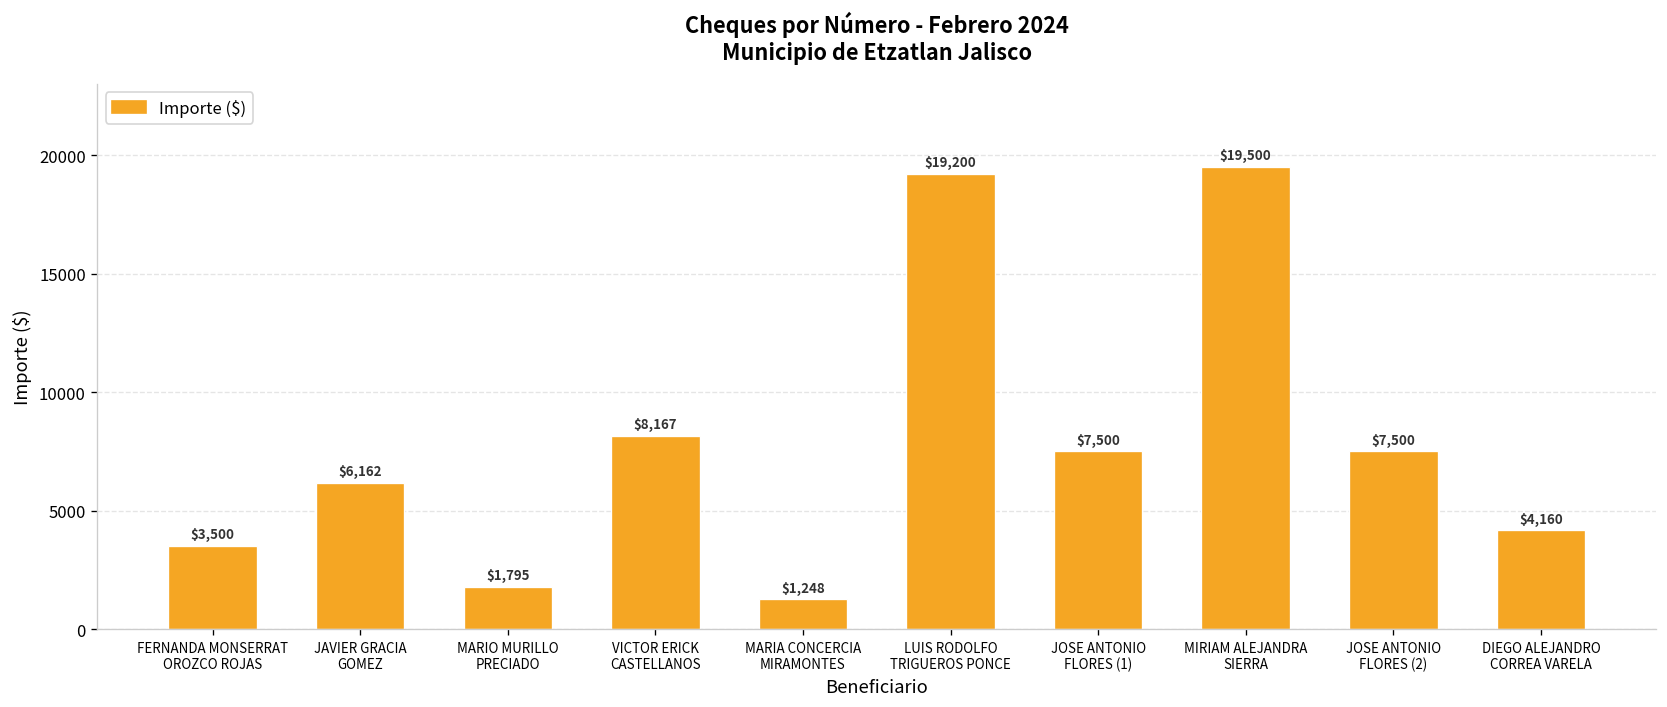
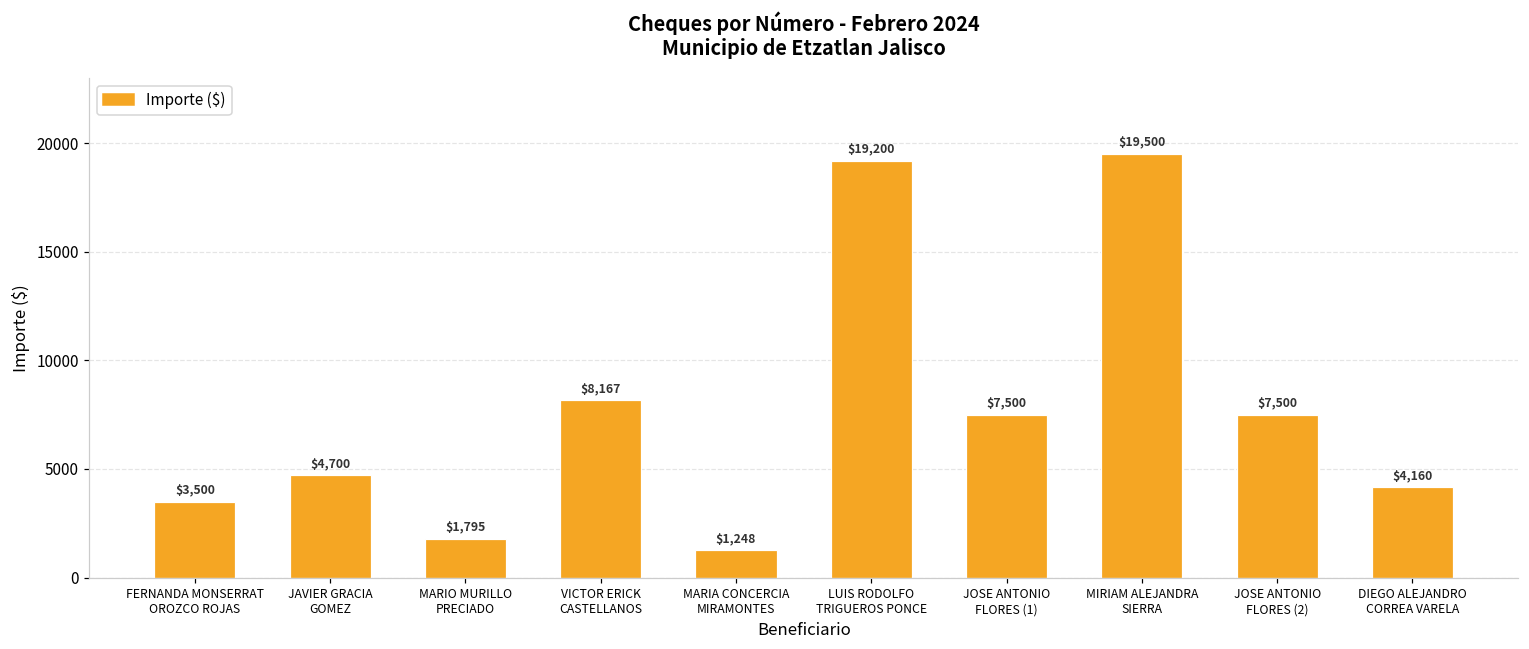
  {
    "FERNANDA MONSERRAT OROZCO ROJAS": "$3,500",
-   "JAVIER GRACIA GOMEZ": "$6,162",
+   "JAVIER GRACIA GOMEZ": "$4,700",
    "MARIO MURILLO PRECIADO": "$1,795",
    "VICTOR ERICK CASTELLANOS": "$8,167",
    "MARIA CONCERCIA MIRAMONTES": "$1,248",
    "LUIS RODOLFO TRIGUEROS PONCE": "$19,200",
    "JOSE ANTONIO FLORES (1)": "$7,500",
    "MIRIAM ALEJANDRA SIERRA": "$19,500",
    "JOSE ANTONIO FLORES (2)": "$7,500",
    "DIEGO ALEJANDRO CORREA VARELA": "$4,160"
  }
